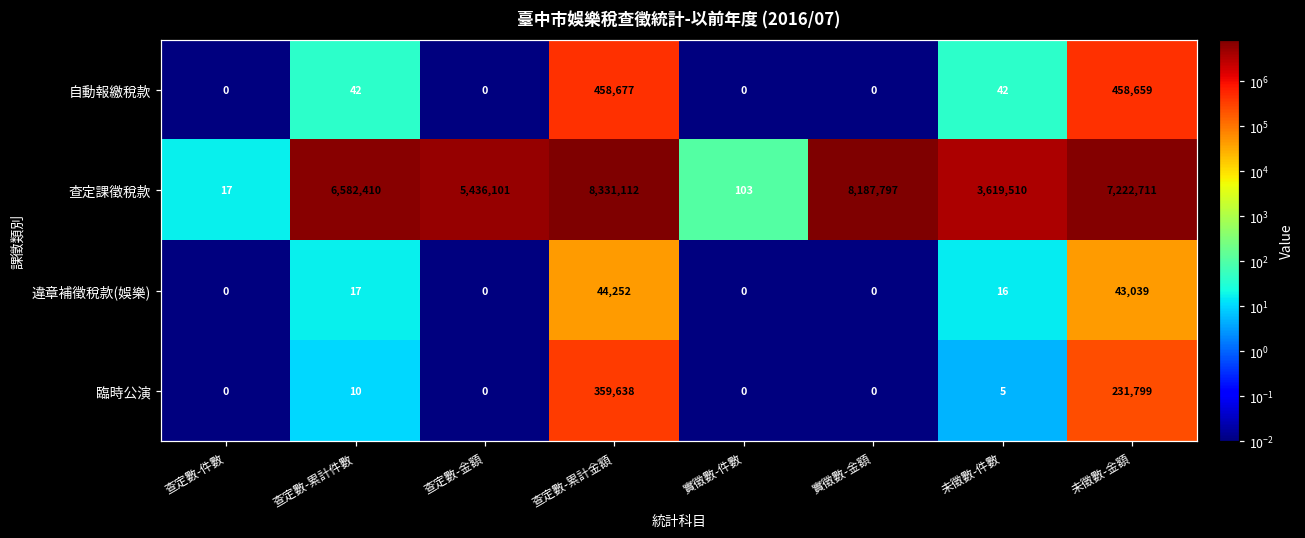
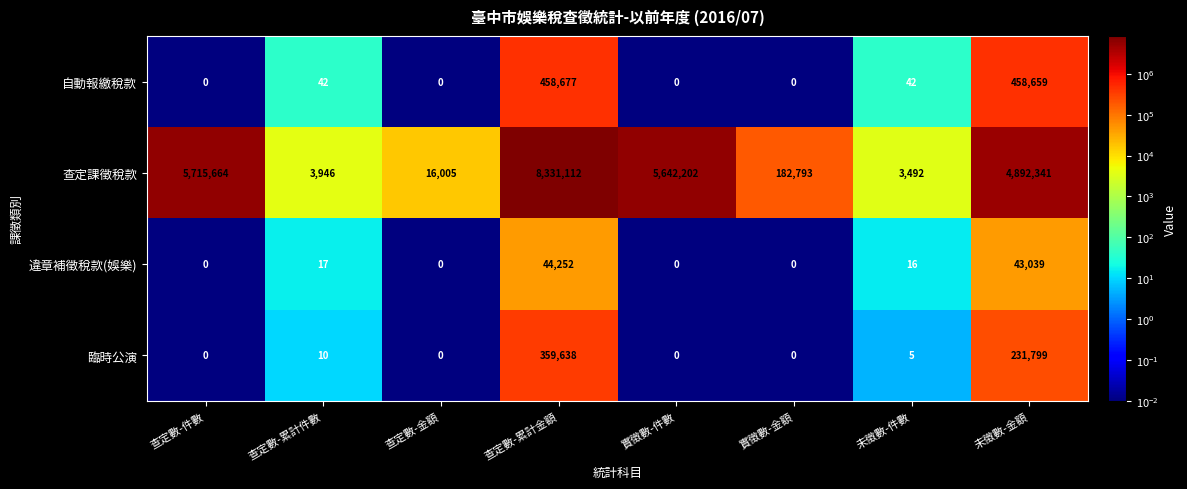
  {
    "自動報繳稅款": {
      "查定數-件數": "0",
      "查定數-累計件數": "42",
      "查定數-金額": "0",
      "查定數-累計金額": "458,677",
      "實徵數-件數": "0",
      "實徵數-金額": "0",
      "未徵數-件數": "42",
      "未徵數-金額": "458,659"
    },
    "查定課徵稅款": {
-     "查定數-件數": "17",
-     "查定數-累計件數": "6,582,410",
-     "查定數-金額": "5,436,101",
+     "查定數-件數": "5,715,664",
+     "查定數-累計件數": "3,946",
+     "查定數-金額": "16,005",
      "查定數-累計金額": "8,331,112",
-     "實徵數-件數": "103",
-     "實徵數-金額": "8,187,797",
-     "未徵數-件數": "3,619,510",
-     "未徵數-金額": "7,222,711"
+     "實徵數-件數": "5,642,202",
+     "實徵數-金額": "182,793",
+     "未徵數-件數": "3,492",
+     "未徵數-金額": "4,892,341"
    },
    "違章補徵稅款(娛樂)": {
      "查定數-件數": "0",
      "查定數-累計件數": "17",
      "查定數-金額": "0",
      "查定數-累計金額": "44,252",
      "實徵數-件數": "0",
      "實徵數-金額": "0",
      "未徵數-件數": "16",
      "未徵數-金額": "43,039"
    },
    "臨時公演": {
      "查定數-件數": "0",
      "查定數-累計件數": "10",
      "查定數-金額": "0",
      "查定數-累計金額": "359,638",
      "實徵數-件數": "0",
      "實徵數-金額": "0",
      "未徵數-件數": "5",
      "未徵數-金額": "231,799"
    }
  }
